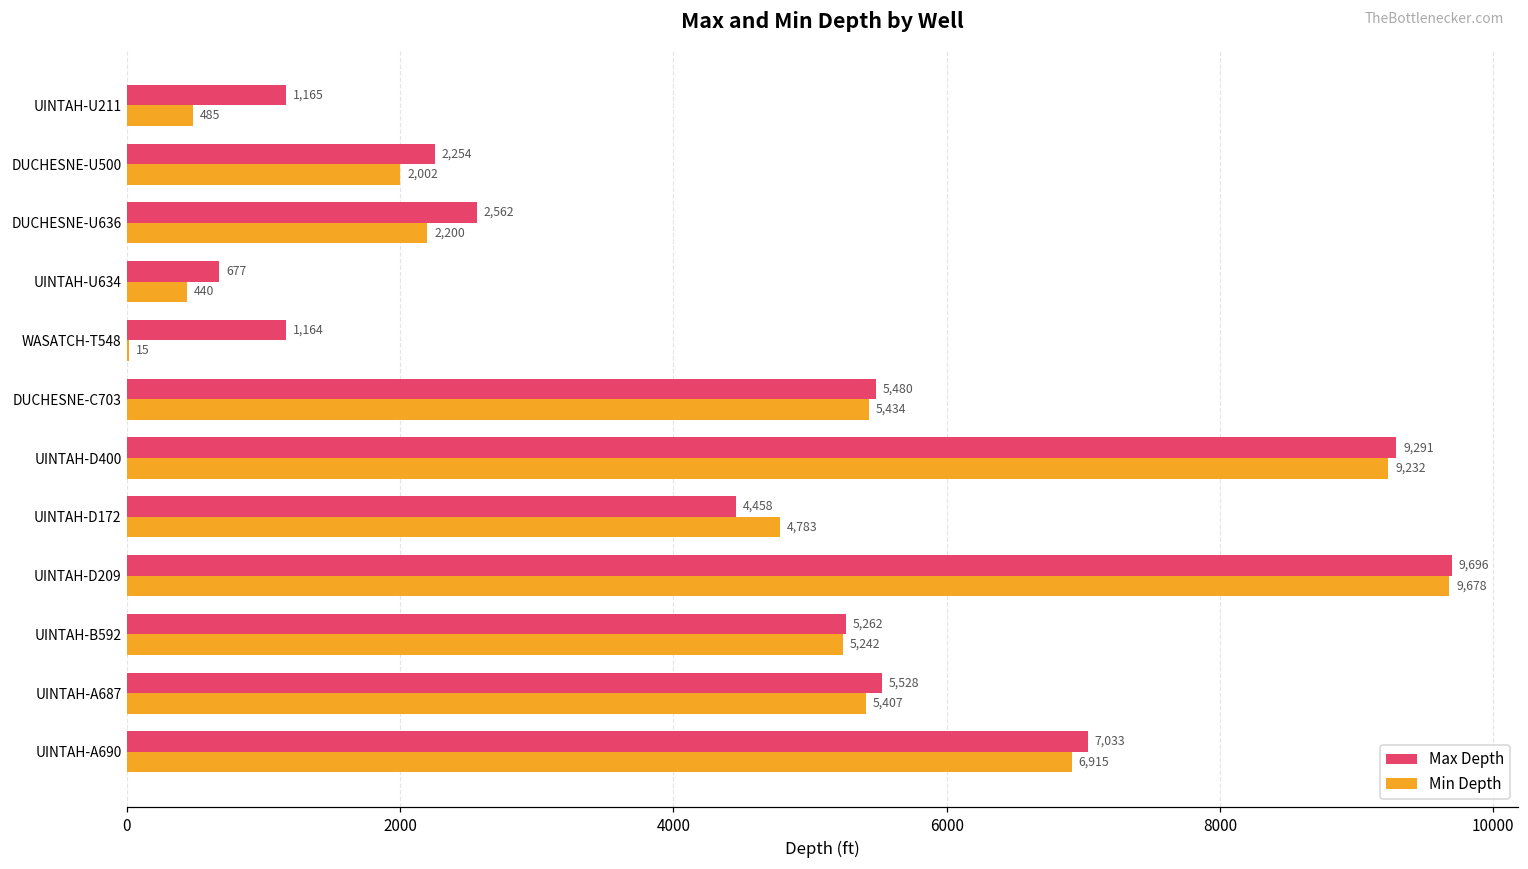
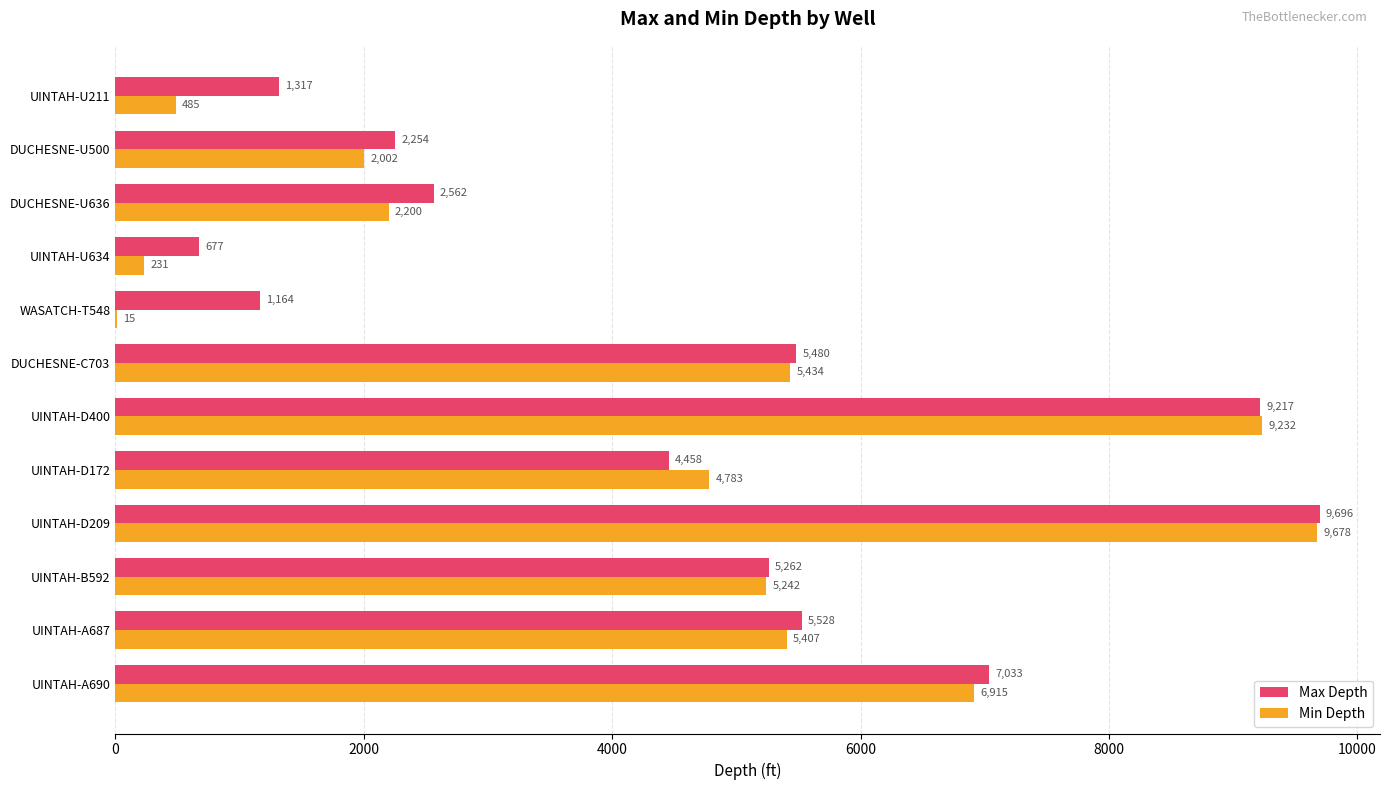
  {
    "Max Depth": {
-     "UINTAH-U211": "1,165",
+     "UINTAH-U211": "1,317",
      "DUCHESNE-U500": "2,254",
      "DUCHESNE-U636": "2,562",
      "UINTAH-U634": "677",
      "WASATCH-T548": "1,164",
      "DUCHESNE-C703": "5,480",
-     "UINTAH-D400": "9,291",
+     "UINTAH-D400": "9,217",
      "UINTAH-D172": "4,458",
      "UINTAH-D209": "9,696",
      "UINTAH-B592": "5,262",
      "UINTAH-A687": "5,528",
      "UINTAH-A690": "7,033"
    },
    "Min Depth": {
      "UINTAH-U211": "485",
      "DUCHESNE-U500": "2,002",
      "DUCHESNE-U636": "2,200",
-     "UINTAH-U634": "440",
+     "UINTAH-U634": "231",
      "WASATCH-T548": "15",
      "DUCHESNE-C703": "5,434",
      "UINTAH-D400": "9,232",
      "UINTAH-D172": "4,783",
      "UINTAH-D209": "9,678",
      "UINTAH-B592": "5,242",
      "UINTAH-A687": "5,407",
      "UINTAH-A690": "6,915"
    }
  }
